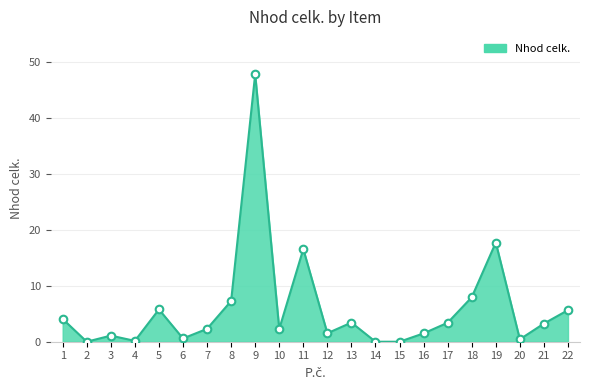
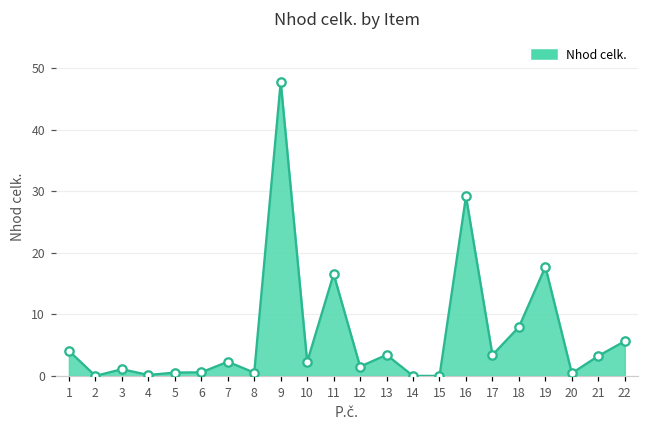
  {
    "1": 4,
    "2": 0,
    "3": 1,
    "4": 0,
-   "5": 6,
+   "5": 1,
    "6": 1,
    "7": 2,
-   "8": 7,
+   "8": 1,
    "9": 48,
    "10": 2,
    "11": 17,
    "12": 2,
    "13": 3,
    "14": 0,
    "15": 0,
-   "16": 1,
+   "16": 29,
    "17": 3,
    "18": 8,
    "19": 18,
    "20": 0,
    "21": 3,
    "22": 6
  }
